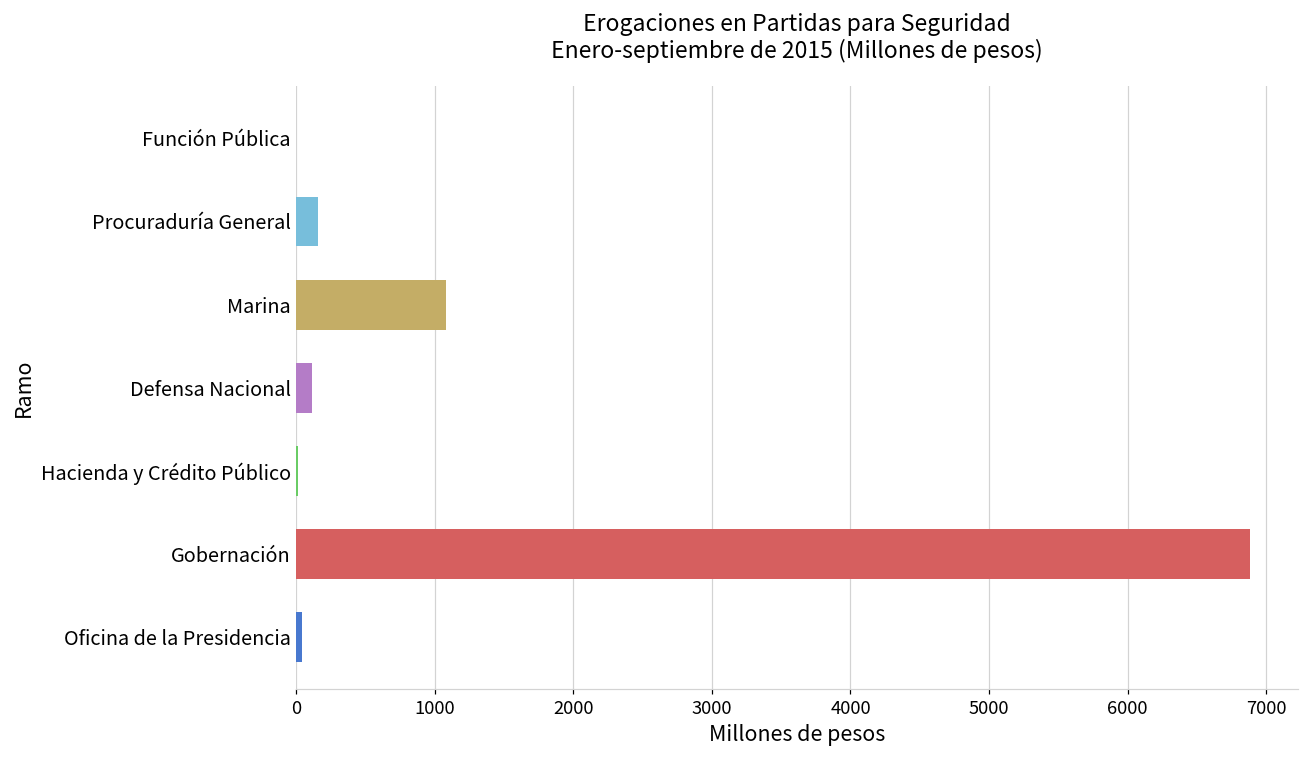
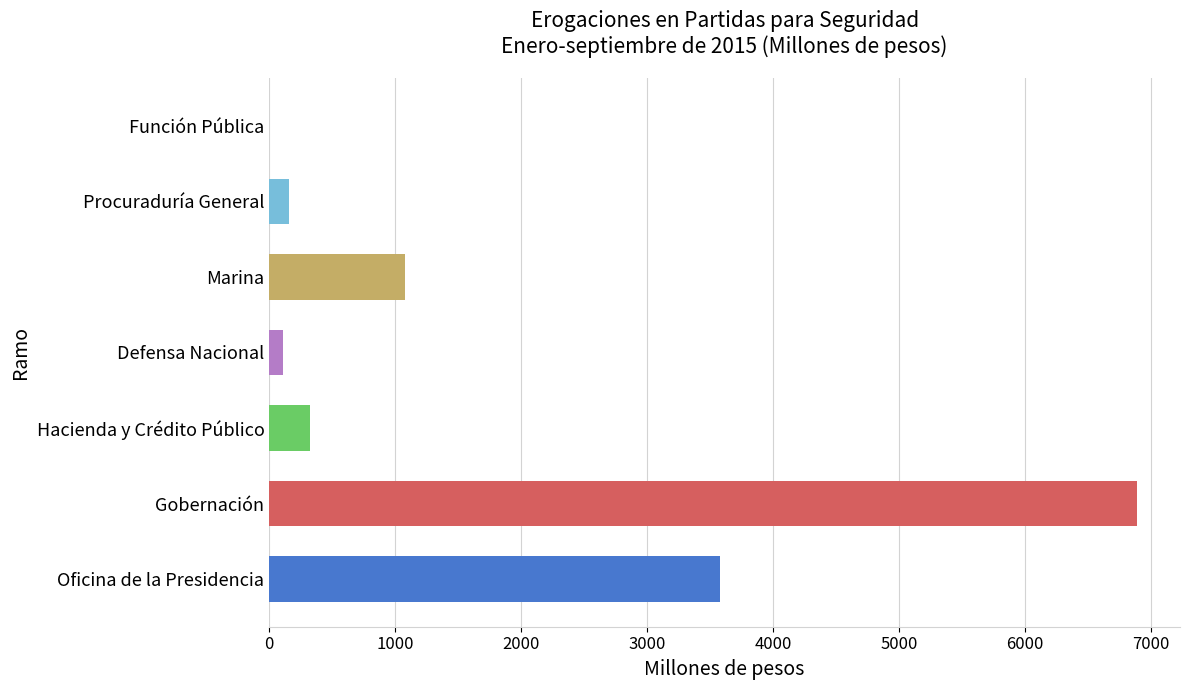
  {
    "Procuraduría General": 150,
    "Marina": 1080,
    "Defensa Nacional": 110,
-   "Hacienda y Crédito Público": 10,
+   "Hacienda y Crédito Público": 320,
    "Gobernación": 6890,
-   "Oficina de la Presidencia": 40
+   "Oficina de la Presidencia": 3580
  }
